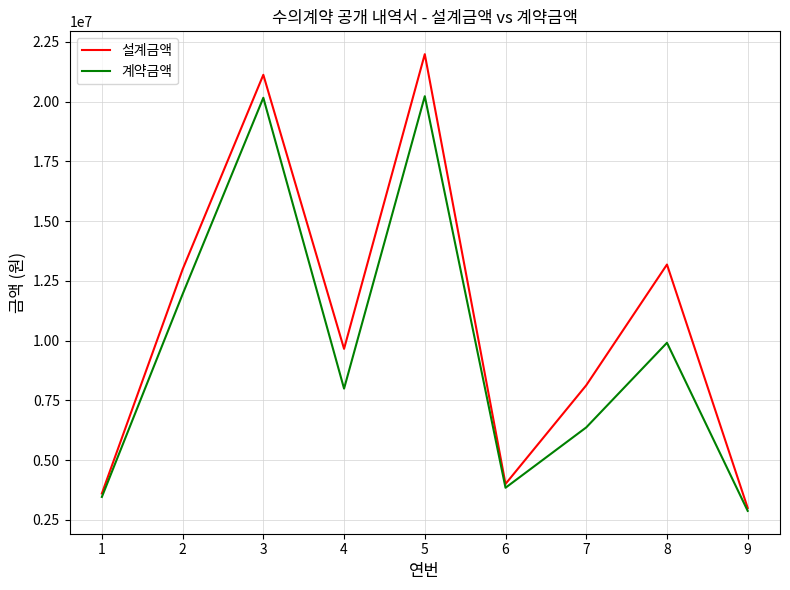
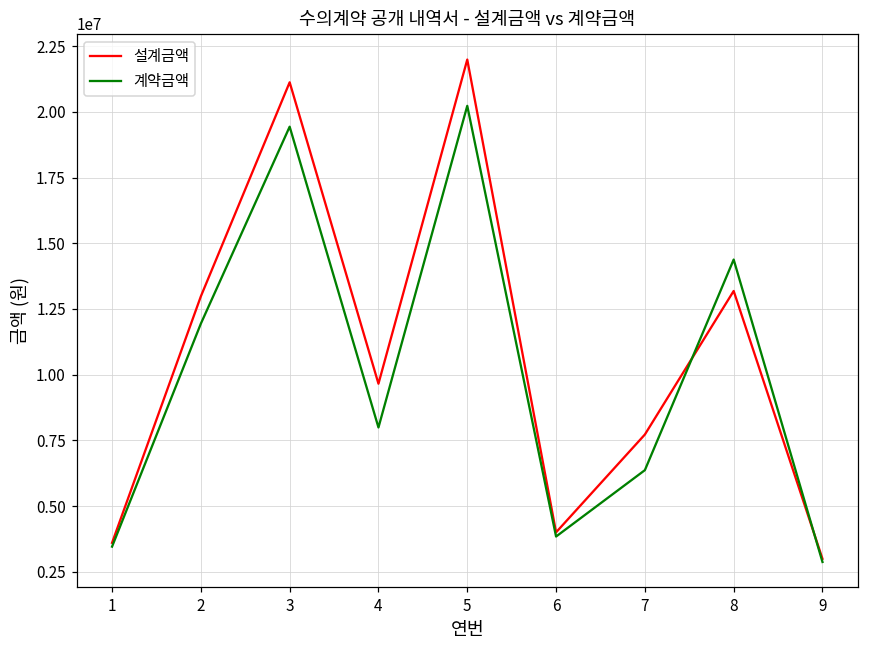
  {
    "설계금액": {
      "1": 3600000,
      "2": 13000000,
      "3": 21100000,
      "4": 9700000,
      "5": 22000000,
      "6": 4000000,
-     "7": 8100000,
+     "7": 7700000,
      "8": 13200000,
      "9": 3000000
    },
    "계약금액": {
      "1": 3500000,
      "2": 11900000,
-     "3": 20200000,
+     "3": 19400000,
      "4": 8000000,
      "5": 20200000,
      "6": 3800000,
      "7": 6400000,
-     "8": 9900000,
+     "8": 14400000,
      "9": 2900000
    }
  }
